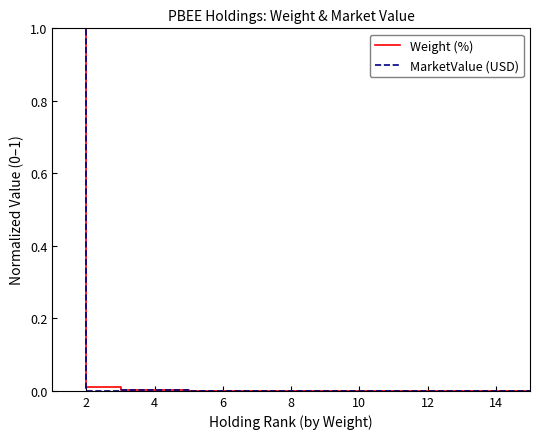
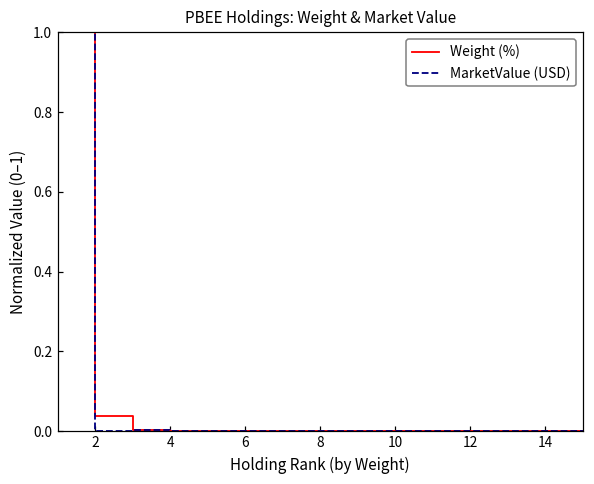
  {
    "Weight (%)": {
-     "2": 0.01
+     "2": 0.04
    },
    "MarketValue (USD)": {
      "2": 0.00
    }
  }
